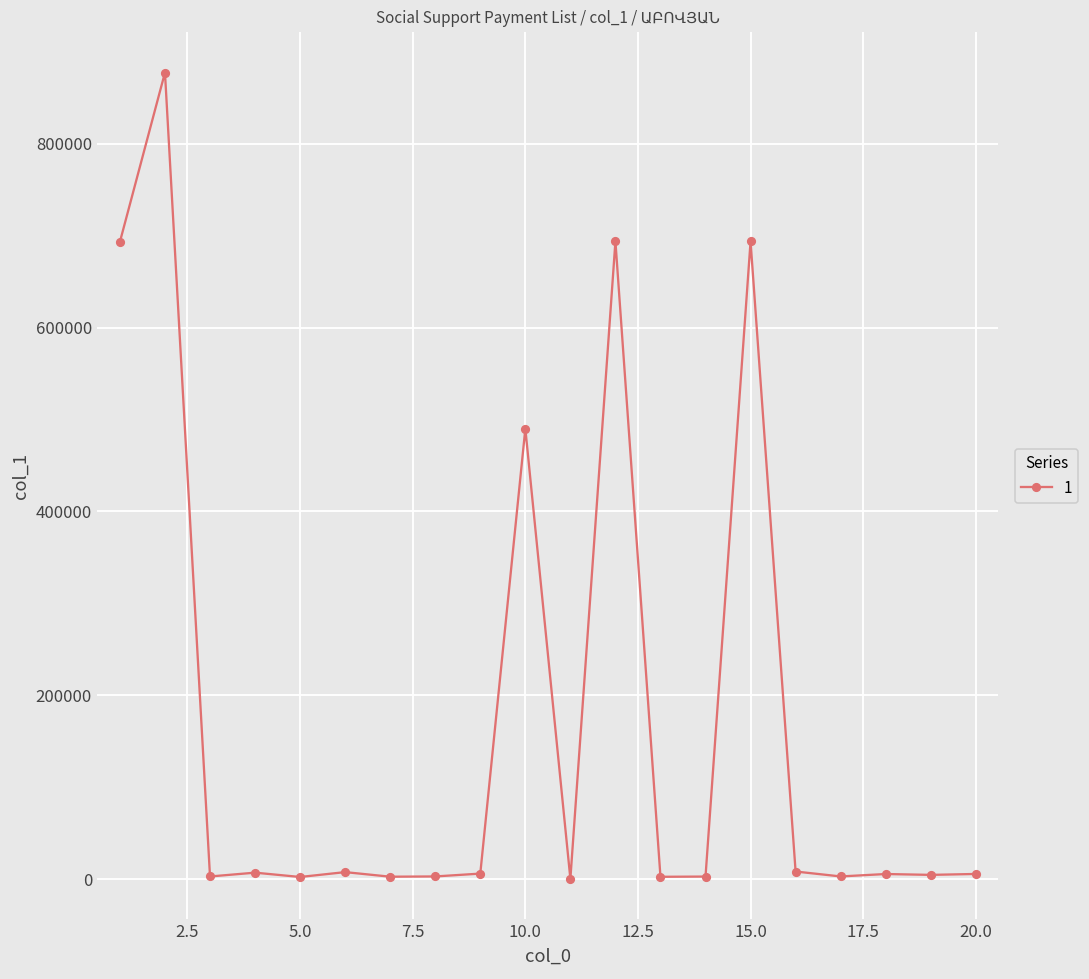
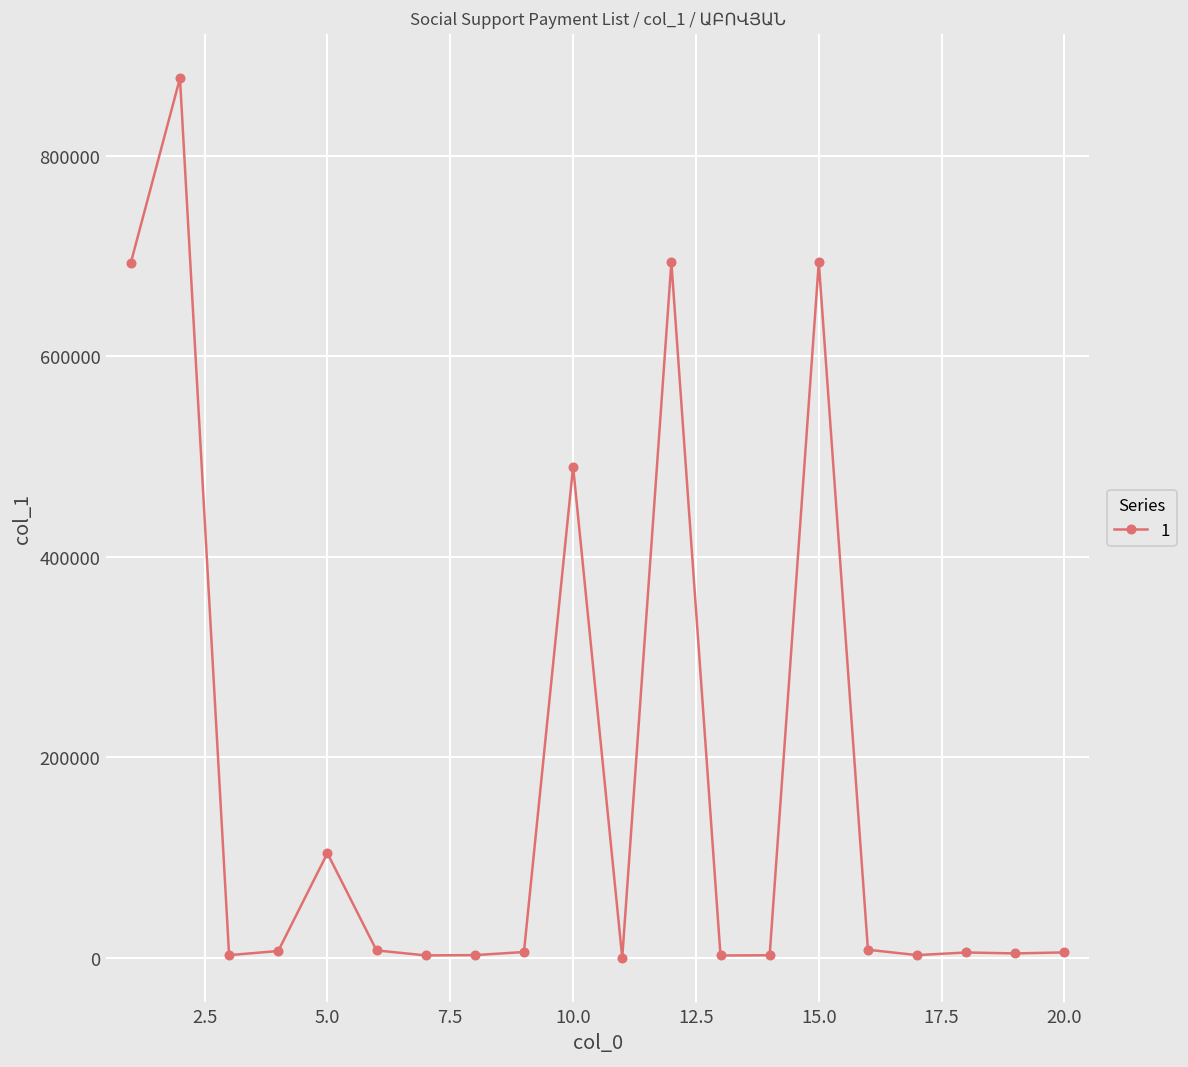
  {
-   "5.0": 0,
+   "5.0": 100000,
    "10.0": 490000,
    "15.0": 690000,
    "20.0": 10000
  }
